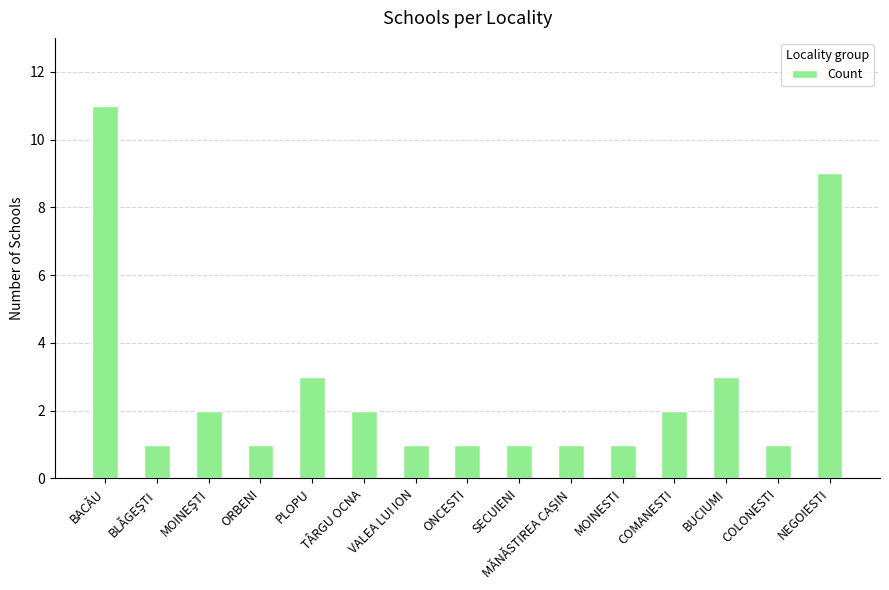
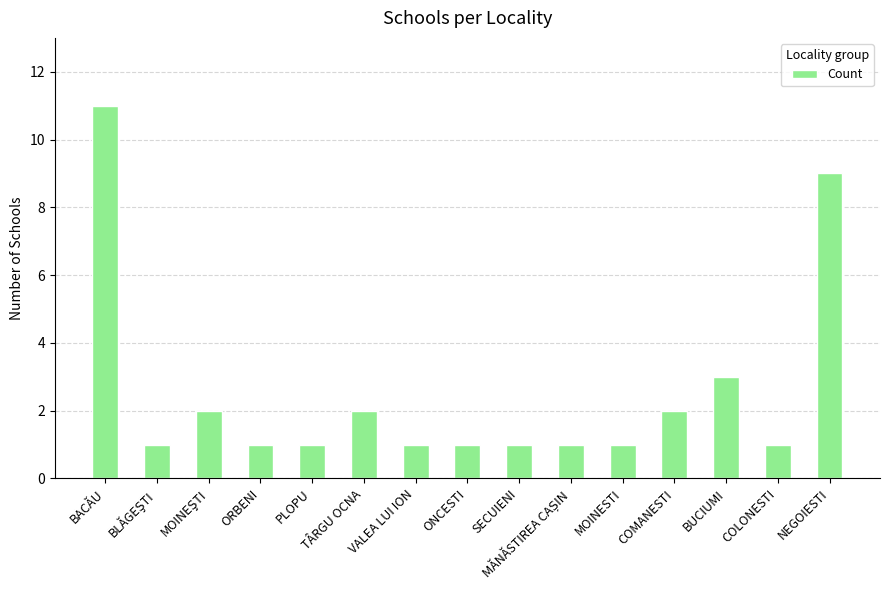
  {
    "BACĂU": 11,
    "BLĂGEŞTI": 1,
    "MOINEŞTI": 2,
    "ORBENI": 1,
-   "PLOPU": 3,
+   "PLOPU": 1,
    "TÂRGU OCNA": 2,
    "VALEA LUI ION": 1,
    "ONCESTI": 1,
    "SECUIENI": 1,
    "MĂNĂSTIREA CAȘIN": 1,
    "MOINESTI": 1,
    "COMANESTI": 2,
    "BUCIUMI": 3,
    "COLONESTI": 1,
    "NEGOIESTI": 9
  }
